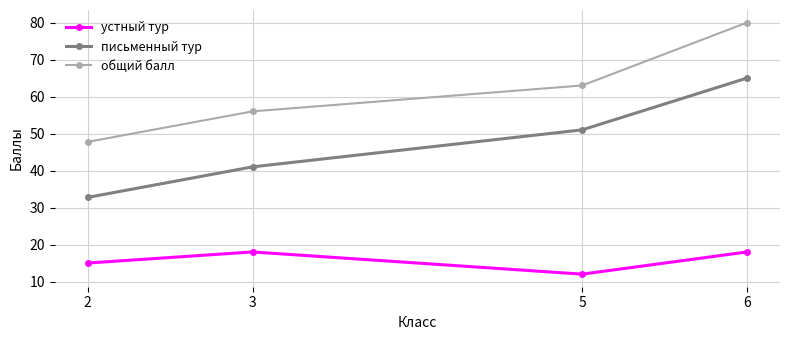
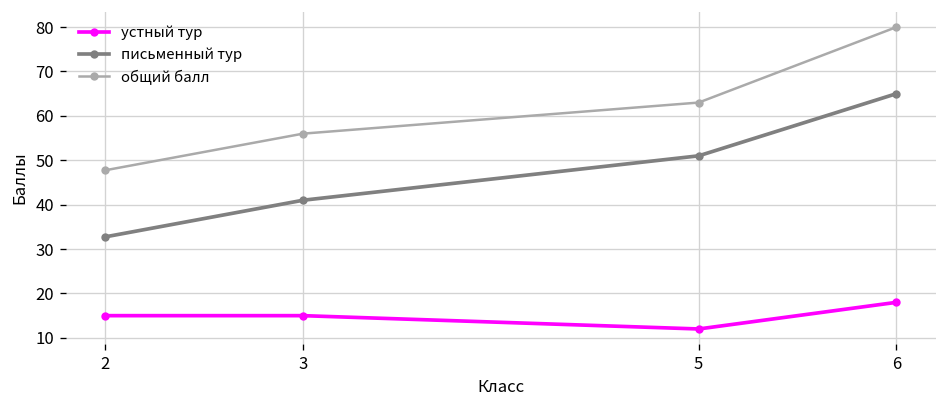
  {
    "устный тур": {
      "2": 15,
-     "3": 18,
+     "3": 15,
      "5": 12,
      "6": 18
    },
    "письменный тур": {
      "2": 33,
      "3": 41,
      "5": 51,
      "6": 65
    },
    "общий балл": {
      "2": 48,
      "3": 56,
      "5": 63,
      "6": 80
    }
  }
